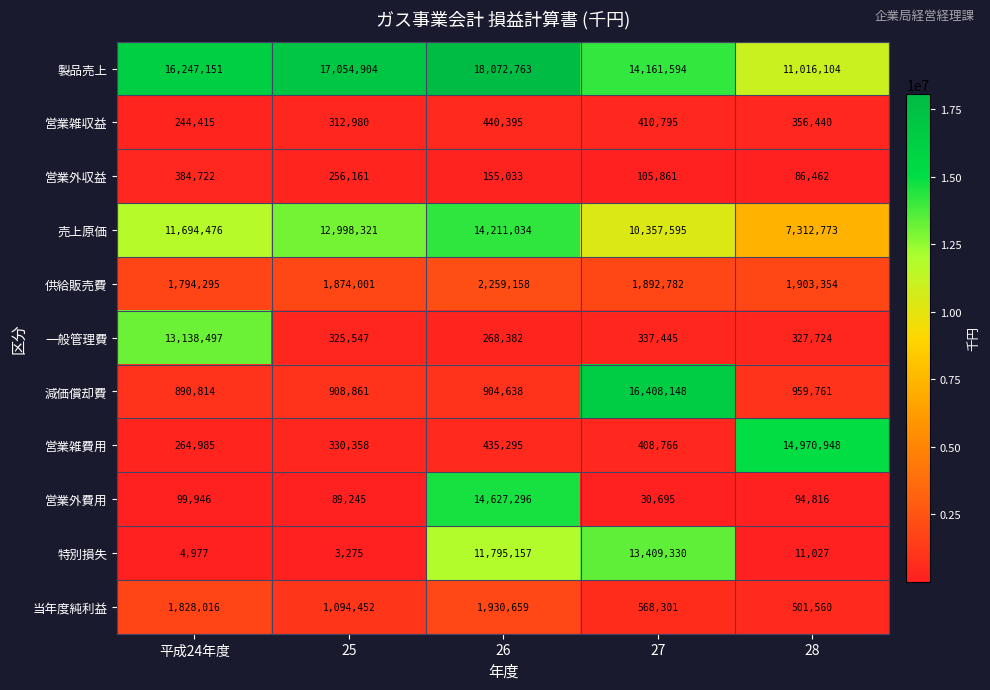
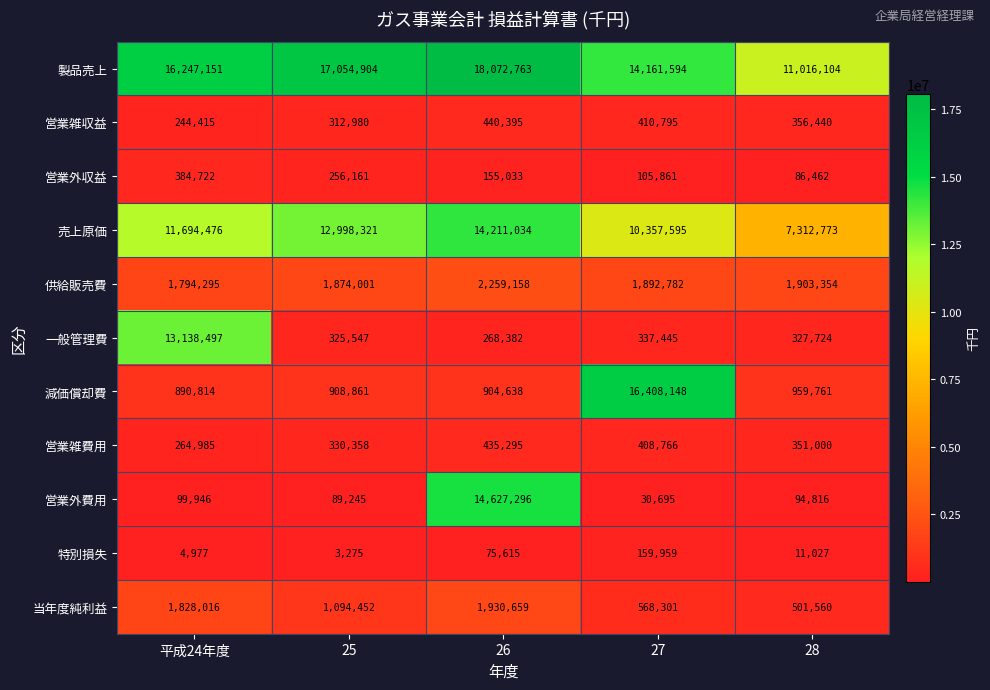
  {
    "製品売上": {
      "平成24年度": "16,247,151",
      "25": "17,054,904",
      "26": "18,072,763",
      "27": "14,161,594",
      "28": "11,016,104"
    },
    "営業雑収益": {
      "平成24年度": "244,415",
      "25": "312,980",
      "26": "440,395",
      "27": "410,795",
      "28": "356,440"
    },
    "営業外収益": {
      "平成24年度": "384,722",
      "25": "256,161",
      "26": "155,033",
      "27": "105,861",
      "28": "86,462"
    },
    "売上原価": {
      "平成24年度": "11,694,476",
      "25": "12,998,321",
      "26": "14,211,034",
      "27": "10,357,595",
      "28": "7,312,773"
    },
    "供給販売費": {
      "平成24年度": "1,794,295",
      "25": "1,874,001",
      "26": "2,259,158",
      "27": "1,892,782",
      "28": "1,903,354"
    },
    "一般管理費": {
      "平成24年度": "13,138,497",
      "25": "325,547",
      "26": "268,382",
      "27": "337,445",
      "28": "327,724"
    },
    "減価償却費": {
      "平成24年度": "890,814",
      "25": "908,861",
      "26": "904,638",
      "27": "16,408,148",
      "28": "959,761"
    },
    "営業雑費用": {
      "平成24年度": "264,985",
      "25": "330,358",
      "26": "435,295",
      "27": "408,766",
-     "28": "14,970,948"
+     "28": "351,000"
    },
    "営業外費用": {
      "平成24年度": "99,946",
      "25": "89,245",
      "26": "14,627,296",
      "27": "30,695",
      "28": "94,816"
    },
    "特別損失": {
      "平成24年度": "4,977",
      "25": "3,275",
-     "26": "11,795,157",
-     "27": "13,409,330",
+     "26": "75,615",
+     "27": "159,959",
      "28": "11,027"
    },
    "当年度純利益": {
      "平成24年度": "1,828,016",
      "25": "1,094,452",
      "26": "1,930,659",
      "27": "568,301",
      "28": "501,560"
    }
  }
